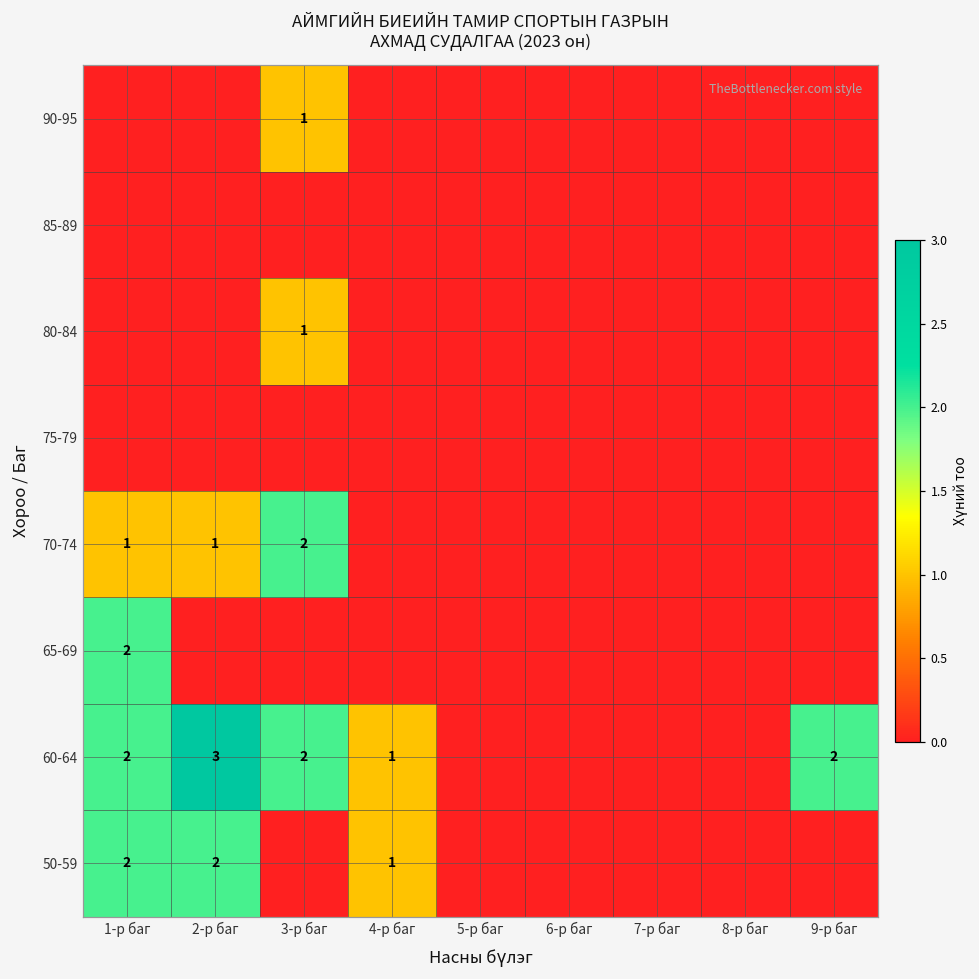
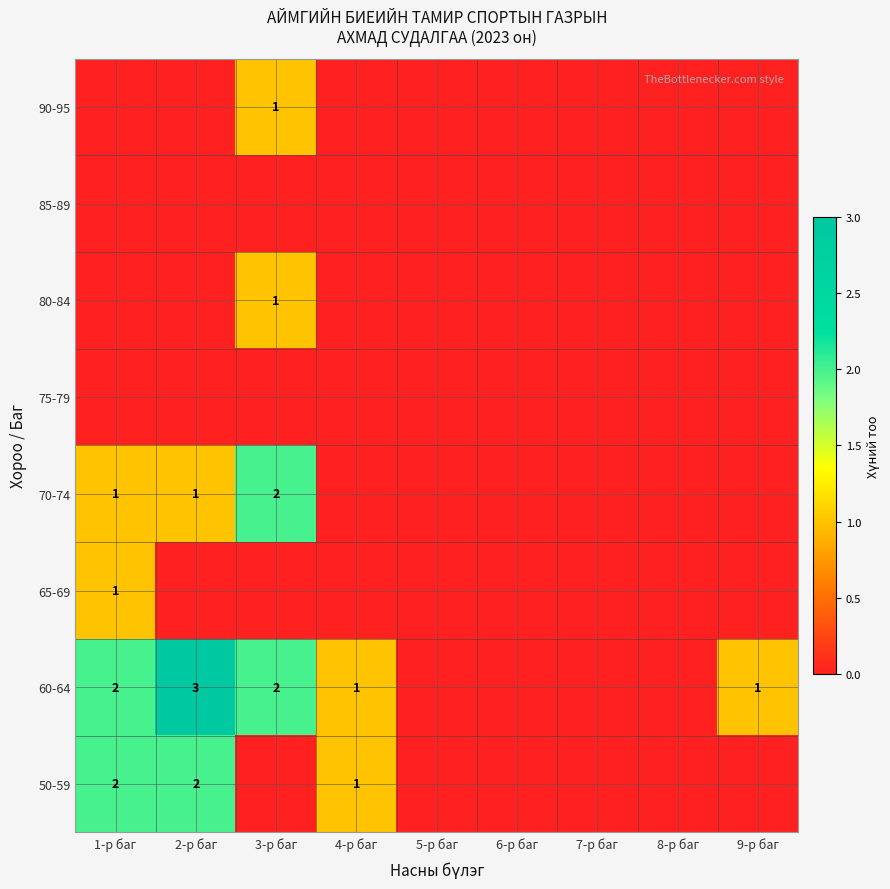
  {
    "90-95": {
      "3-р баг": 1
    },
    "80-84": {
      "3-р баг": 1
    },
    "70-74": {
      "1-р баг": 1,
      "2-р баг": 1,
      "3-р баг": 2
    },
    "65-69": {
-     "1-р баг": 2
+     "1-р баг": 1
    },
    "60-64": {
      "1-р баг": 2,
      "2-р баг": 3,
      "3-р баг": 2,
      "4-р баг": 1,
-     "9-р баг": 2
+     "9-р баг": 1
    },
    "50-59": {
      "1-р баг": 2,
      "2-р баг": 2,
      "4-р баг": 1
    }
  }
